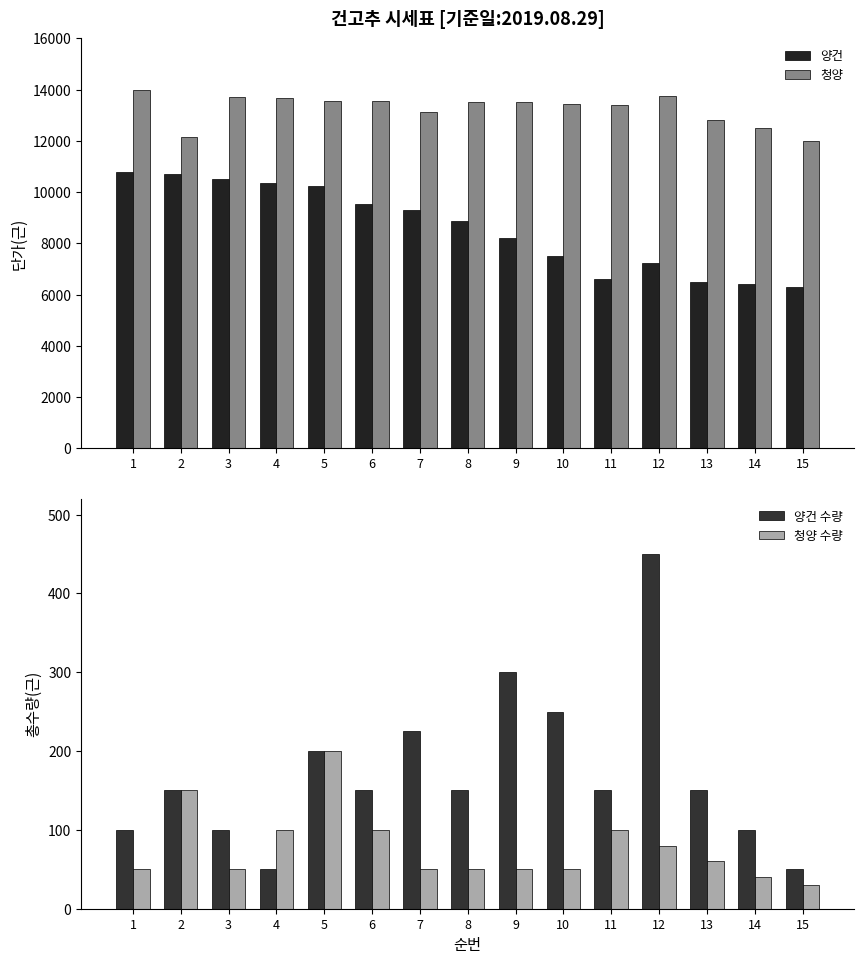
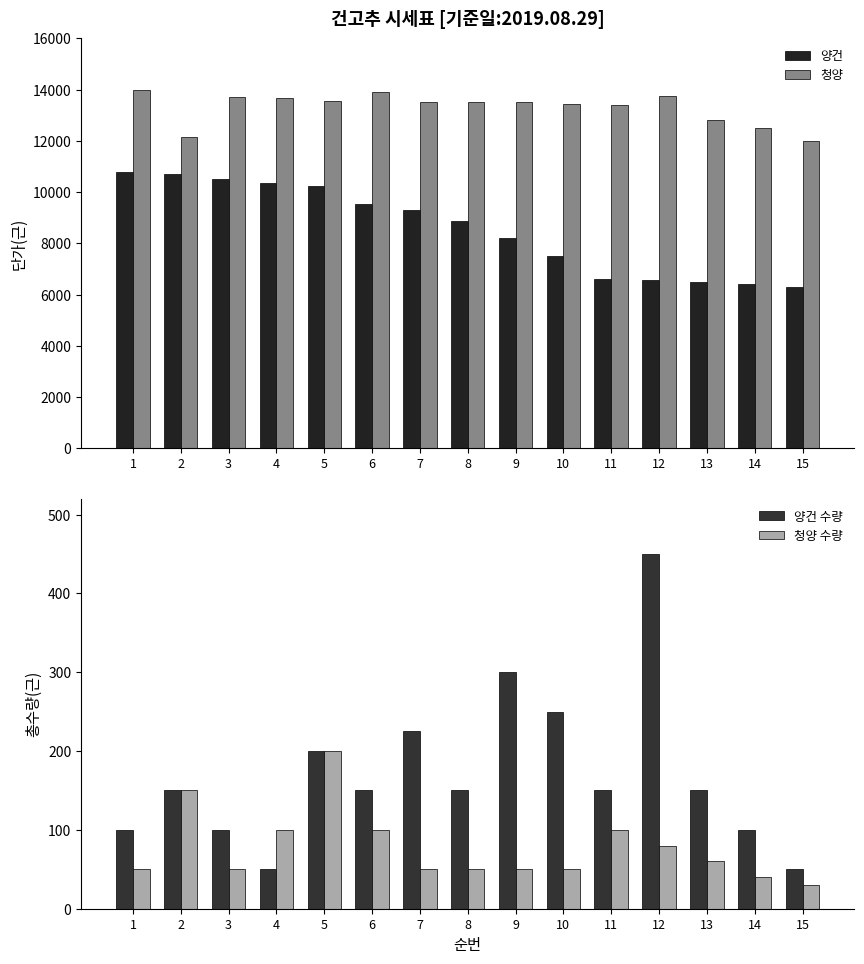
  {
    "건고추 시세표 [기준일:2019.08.29]": {
      "양건": {
        "1": 10800,
        "2": 10700,
        "3": 10500,
        "4": 10400,
        "5": 10300,
        "6": 9500,
        "7": 9300,
        "8": 8900,
        "9": 8200,
        "10": 7500,
        "11": 6600,
-       "12": 7200,
+       "12": 6600,
        "13": 6500,
        "14": 6400,
        "15": 6300
      },
      "청양": {
        "1": 14000,
        "2": 12200,
        "3": 13700,
        "4": 13700,
        "5": 13600,
-       "6": 13600,
-       "7": 13100,
+       "6": 13900,
+       "7": 13500,
        "8": 13500,
        "9": 13500,
        "10": 13500,
        "11": 13400,
        "12": 13800,
        "13": 12800,
        "14": 12500,
        "15": 12000
      }
    }
  }
